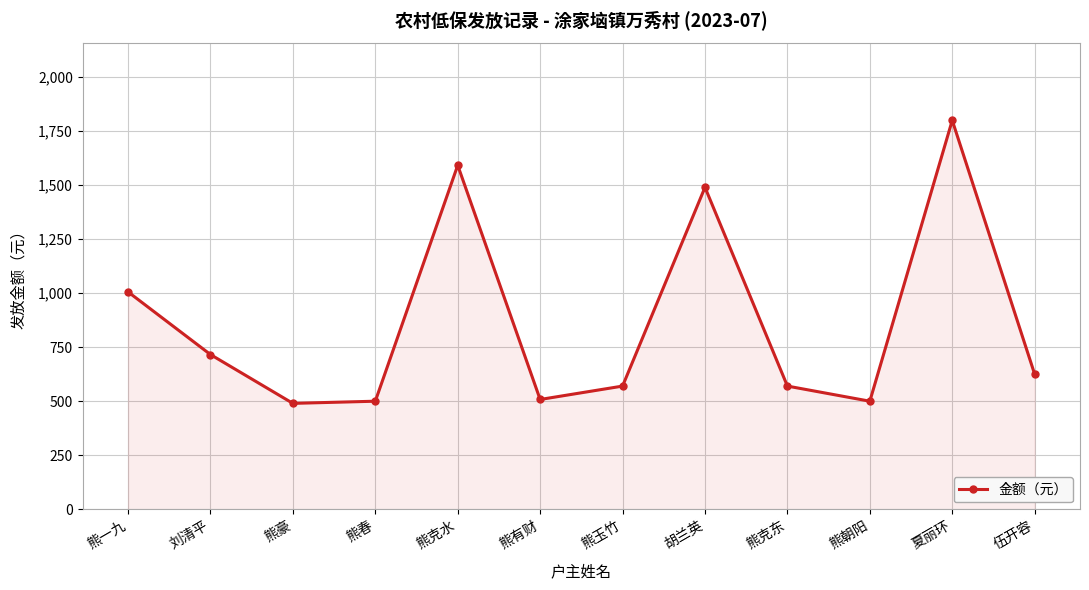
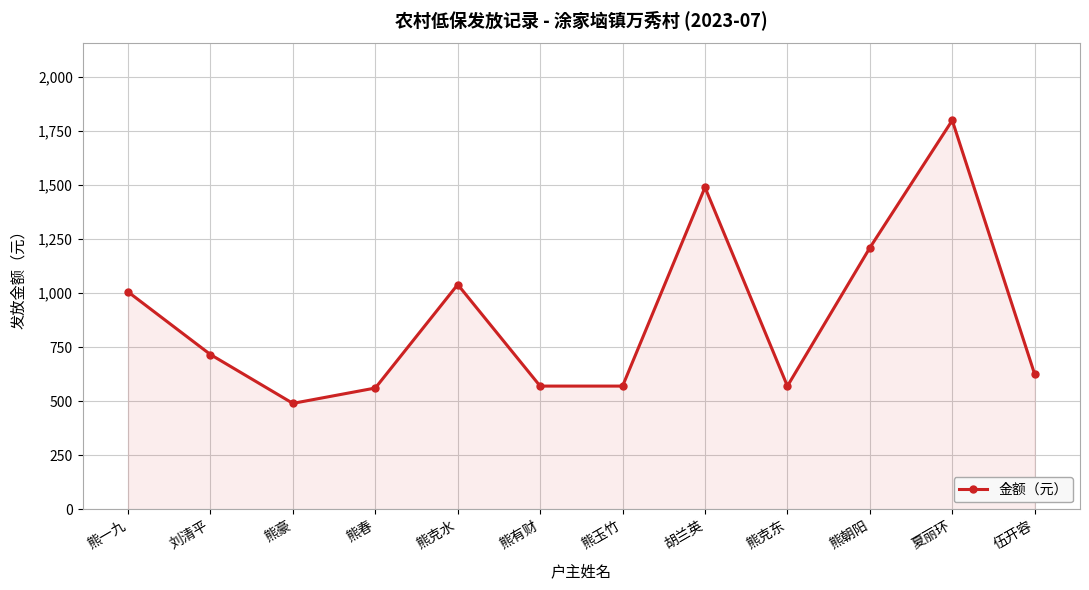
  {
    "熊一九": "1,010",
    "刘清平": "720",
    "熊豪": "490",
-   "熊春": "500",
-   "熊克水": "1,590",
-   "熊有财": "510",
+   "熊春": "560",
+   "熊克水": "1,040",
+   "熊有财": "570",
    "熊玉竹": "570",
    "胡兰英": "1,490",
    "熊克东": "570",
-   "熊朝阳": "500",
+   "熊朝阳": "1,210",
    "夏丽环": "1,800",
    "伍开容": "630"
  }
